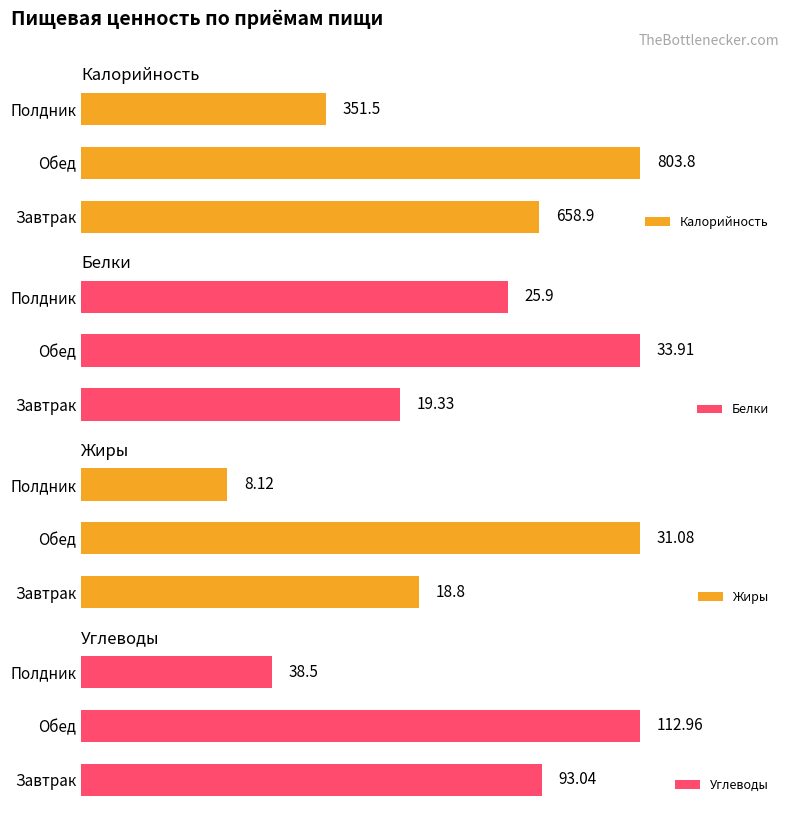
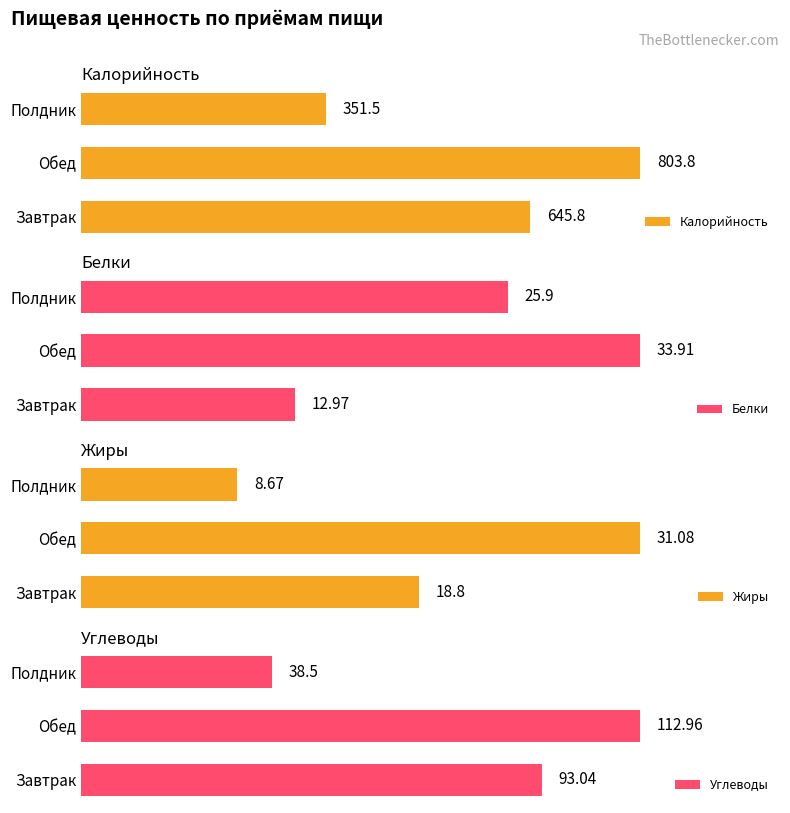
  {
    "Калорийность": {
      "Полдник": 351.5,
      "Обед": 803.8,
-     "Завтрак": 658.9
+     "Завтрак": 645.8
    },
    "Белки": {
      "Полдник": 25.9,
      "Обед": 33.91,
-     "Завтрак": 19.33
+     "Завтрак": 12.97
    },
    "Жиры": {
-     "Полдник": 8.12,
+     "Полдник": 8.67,
      "Обед": 31.08,
      "Завтрак": 18.8
    },
    "Углеводы": {
      "Полдник": 38.5,
      "Обед": 112.96,
      "Завтрак": 93.04
    }
  }
